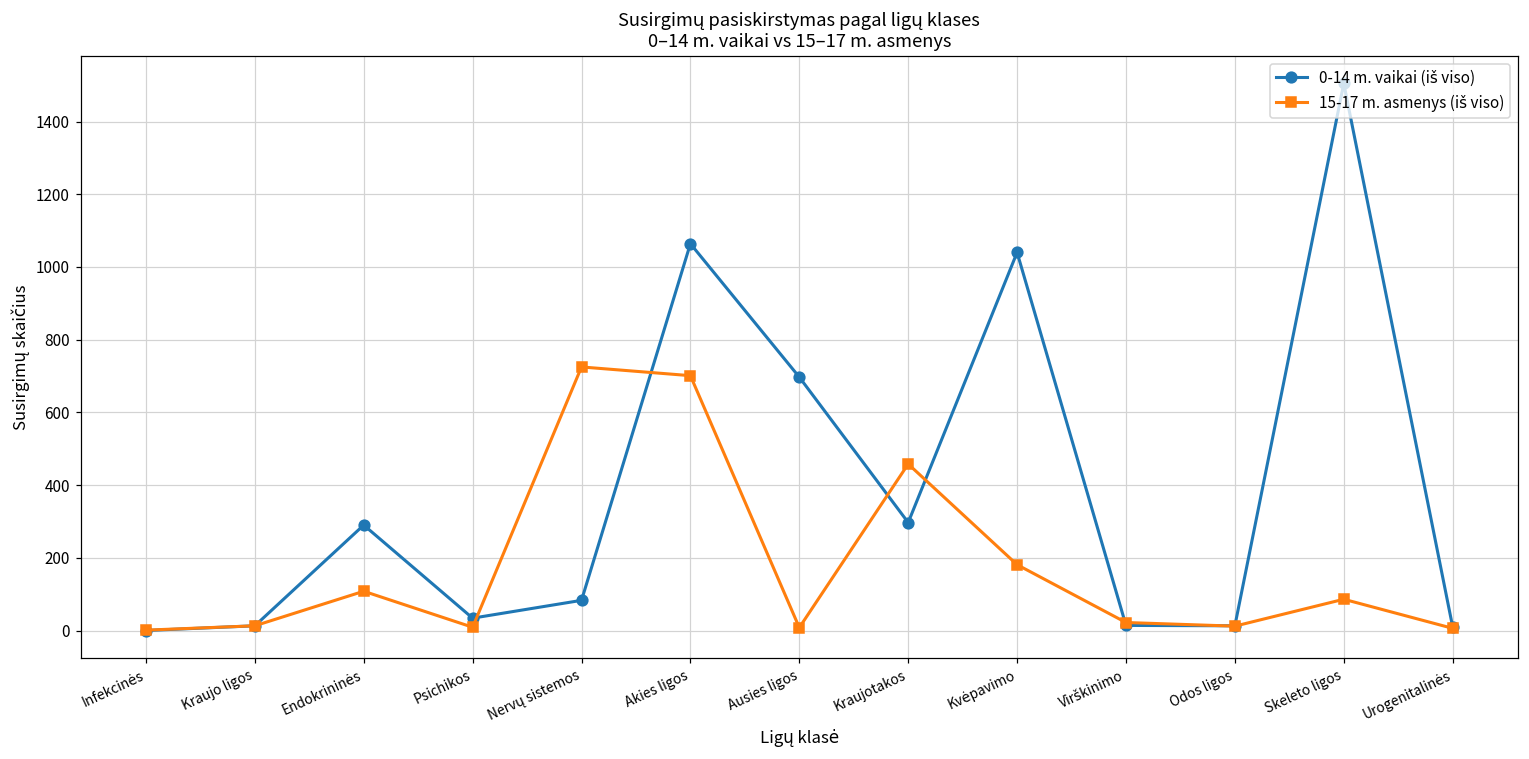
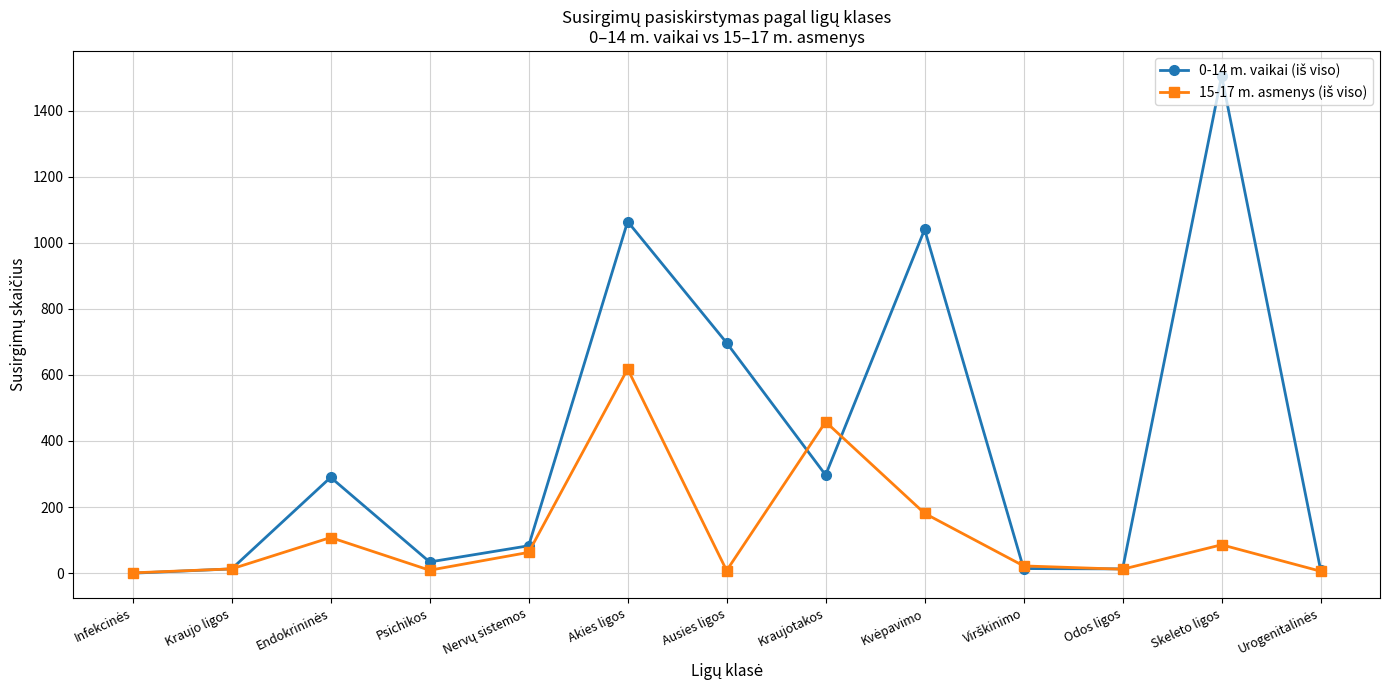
  {
    "0-14 m. vaikai (iš viso)": {
      "Endokrininės": 290,
      "Psichikos": 30,
      "Nervų sistemos": 80,
      "Akies ligos": 1060,
      "Ausies ligos": 700,
      "Kraujotakos": 300,
      "Kvėpavimo": 1040,
      "Virškinimo": 10
    },
    "15-17 m. asmenys (iš viso)": {
      "Endokrininės": 110,
      "Psichikos": 10,
-     "Nervų sistemos": 730,
-     "Akies ligos": 700,
+     "Nervų sistemos": 60,
+     "Akies ligos": 620,
      "Ausies ligos": 10,
      "Kraujotakos": 460,
      "Kvėpavimo": 180,
      "Virškinimo": 20,
      "Skeleto ligos": 90
    }
  }
